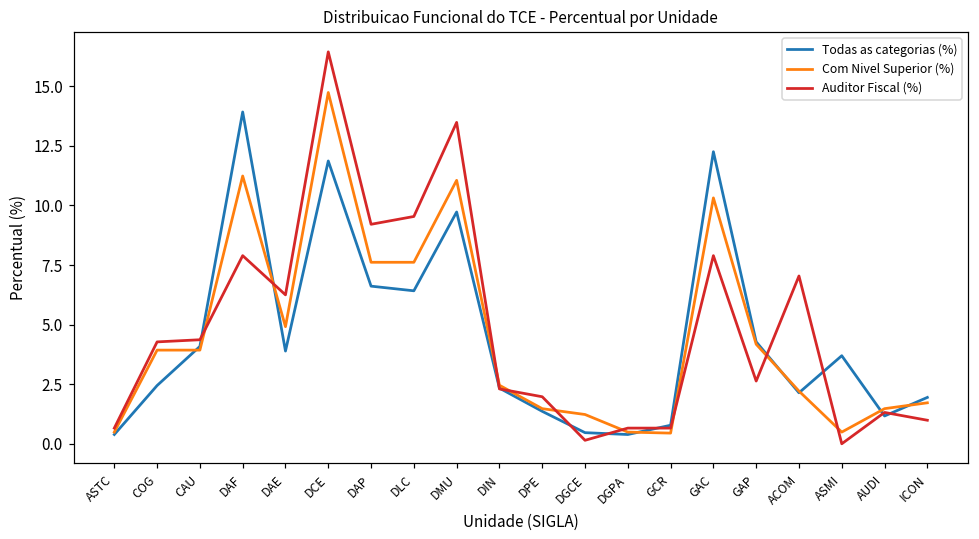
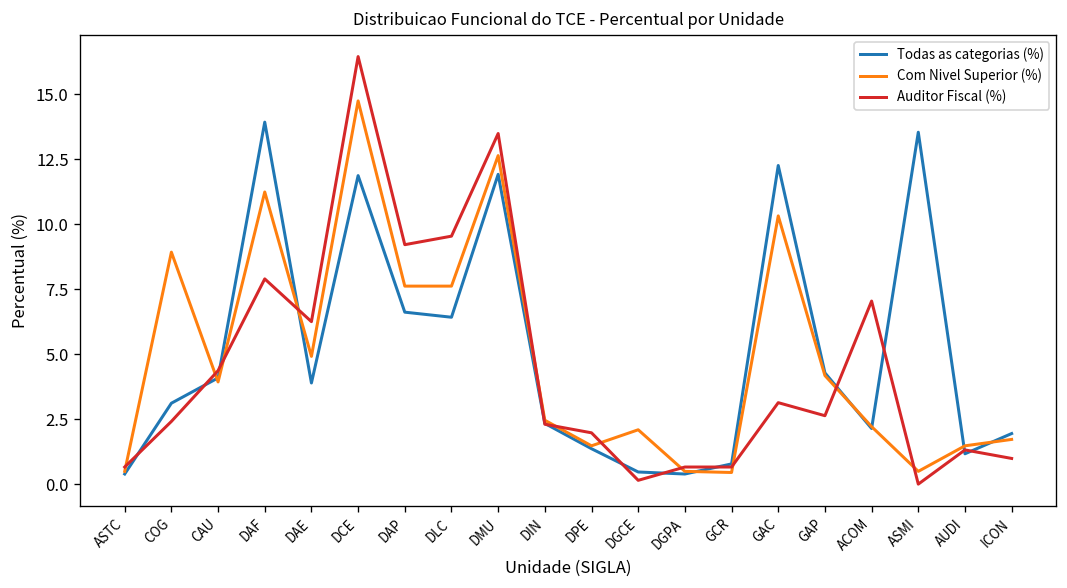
  {
    "Todas as categorias (%)": {
-     "COG": 2.4,
+     "COG": 3.1,
      "CAU": 4.1,
      "DAF": 13.9,
      "DAE": 3.9,
      "DCE": 11.9,
      "DAP": 6.6,
      "DLC": 6.4,
-     "DMU": 9.7,
+     "DMU": 11.9,
      "DGCE": 0.5,
      "GCR": 0.8,
      "GAC": 12.3,
-     "ASMI": 3.7,
+     "ASMI": 13.5,
      "AUDI": 1.2,
      "ICON": 1.9
    },
    "Com Nivel Superior (%)": {
-     "COG": 3.9,
+     "COG": 8.9,
      "CAU": 3.9,
      "DAF": 11.2,
      "DAE": 4.9,
      "DCE": 14.7,
      "DAP": 7.6,
      "DLC": 7.6,
-     "DMU": 11.1,
+     "DMU": 12.6,
      "DIN": 2.5,
-     "DGCE": 1.2,
+     "DGCE": 2.1,
      "GCR": 0.4,
      "GAC": 10.3,
      "ASMI": 0.5,
      "AUDI": 1.5,
      "ICON": 1.7
    },
    "Auditor Fiscal (%)": {
      "ASTC": 0.7,
-     "COG": 4.3,
+     "COG": 2.4,
      "CAU": 4.4,
      "DAF": 7.9,
      "DAE": 6.3,
      "DCE": 16.4,
      "DAP": 9.2,
      "DLC": 9.5,
      "DMU": 13.5,
      "DPE": 2.0,
      "DGCE": 0.1,
      "DGPA": 0.7,
      "GCR": 0.7,
-     "GAC": 7.9,
+     "GAC": 3.1,
      "GAP": 2.6,
      "ACOM": 7.0,
      "ASMI": 0.0,
      "AUDI": 1.3,
      "ICON": 1.0
    }
  }
